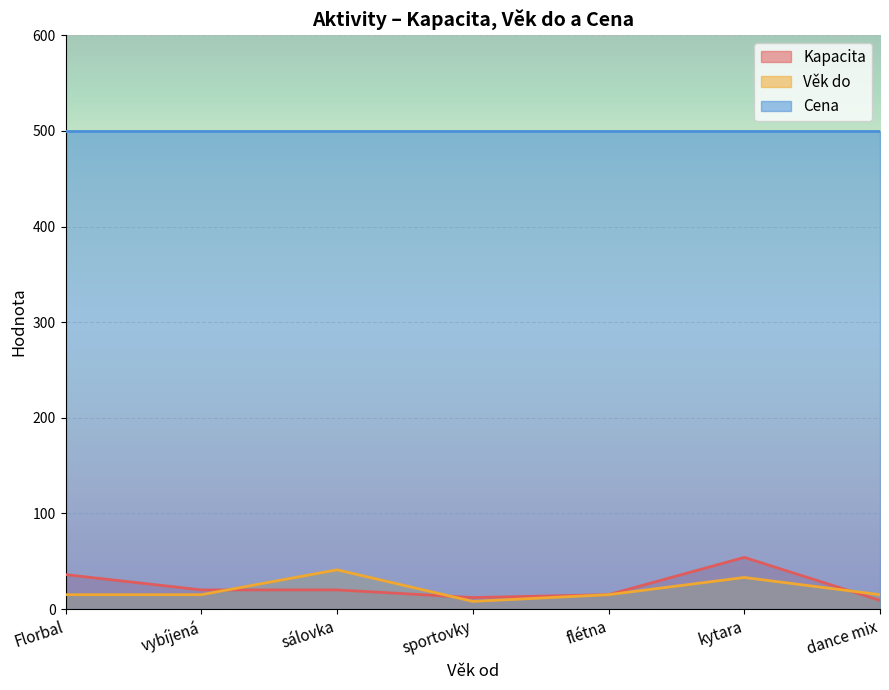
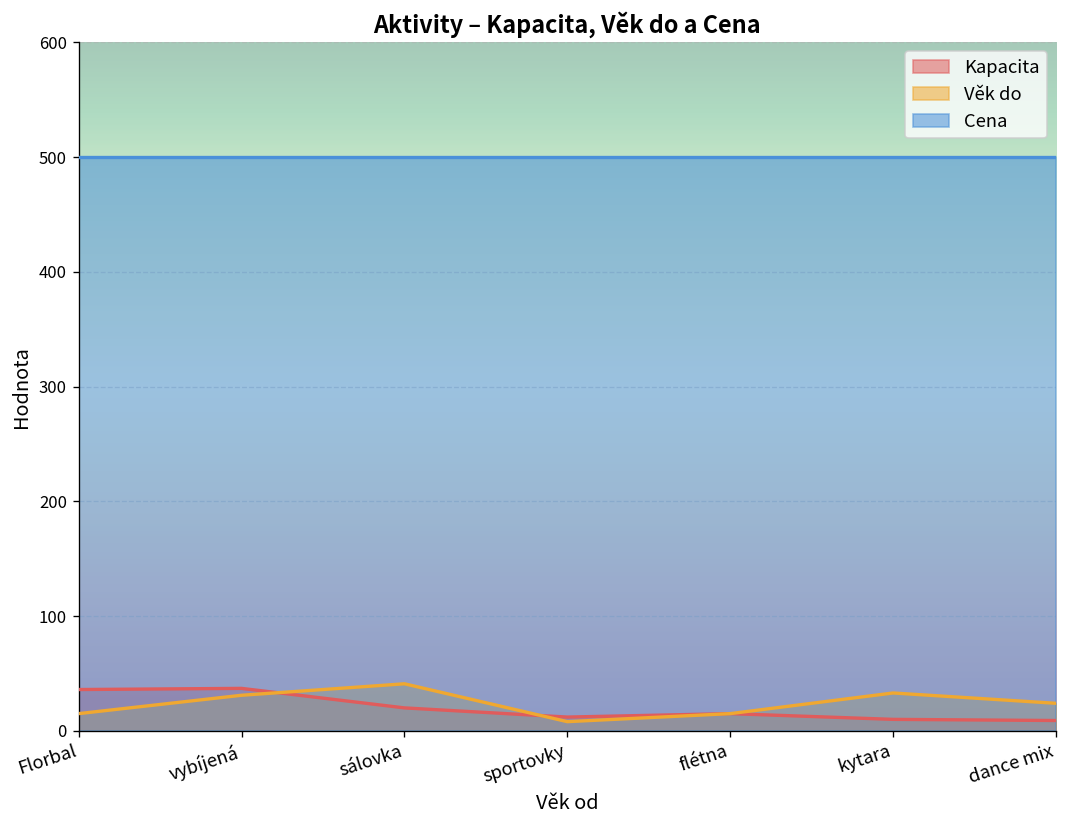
  {
    "Kapacita": {
      "Florbal": 40,
-     "vybíjená": 20,
+     "vybíjená": 40,
      "sálovka": 20,
      "sportovky": 10,
-     "kytara": 50,
+     "kytara": 10,
      "dance mix": 10
    },
    "Věk do": {
      "Florbal": 20,
-     "vybíjená": 20,
+     "vybíjená": 30,
      "sálovka": 40,
      "sportovky": 10,
      "kytara": 30,
-     "dance mix": 15
+     "dance mix": 24
    },
    "Cena": {
      "Florbal": 500,
      "vybíjená": 500,
      "sálovka": 500,
      "sportovky": 500,
      "flétna": 500,
      "kytara": 500,
      "dance mix": 500
    }
  }
